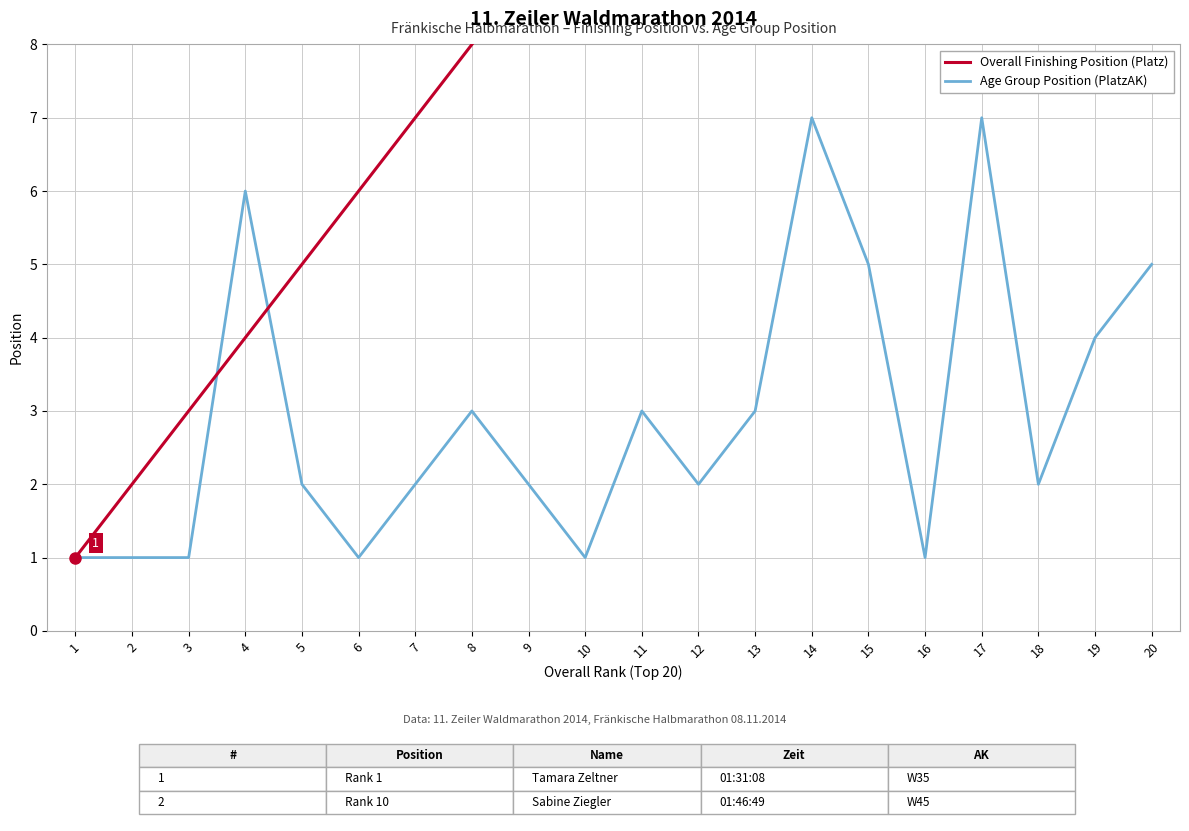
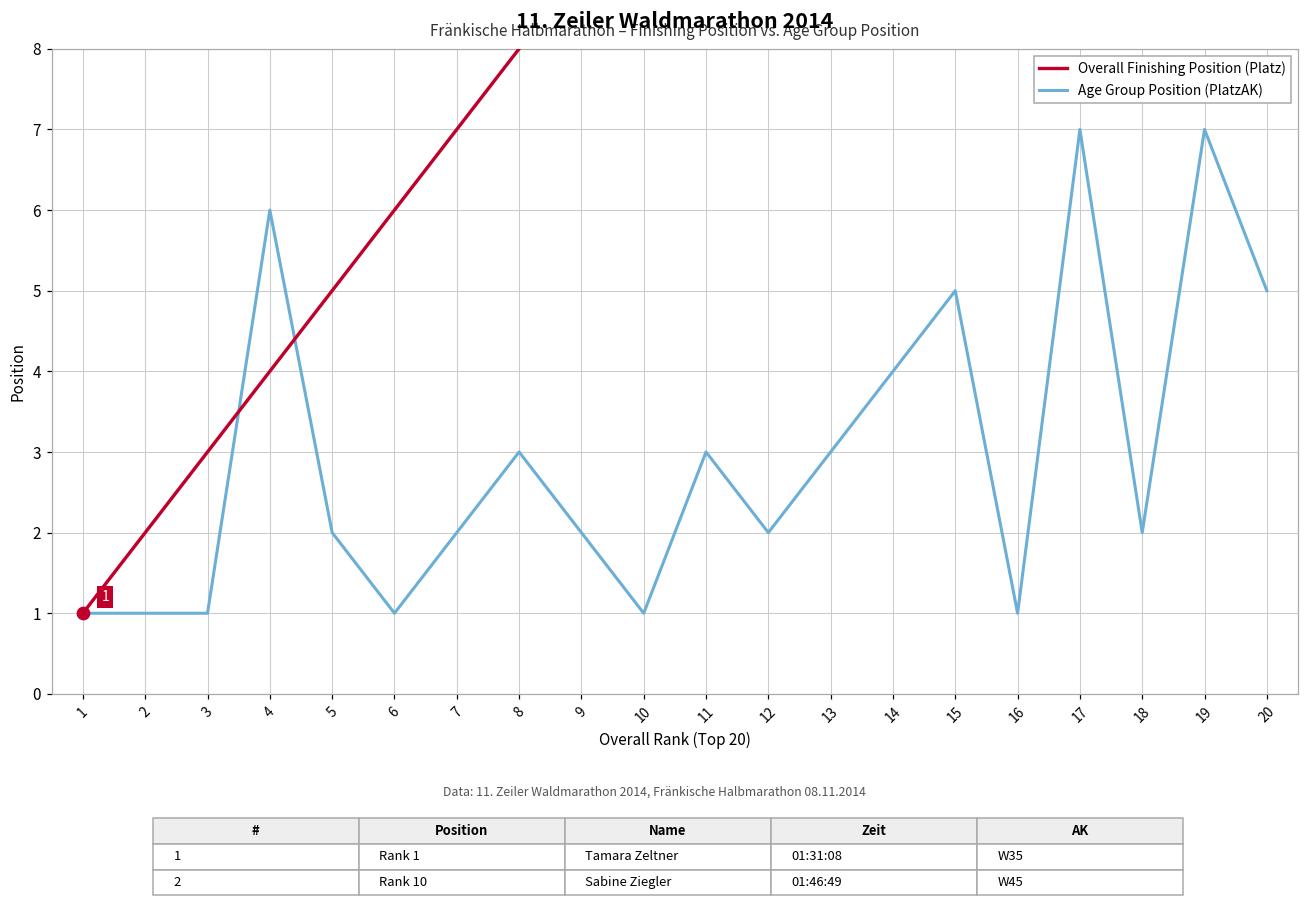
  {
    "Age Group Position (PlatzAK)": {
      "3": 1,
      "4": 6,
      "5": 2,
      "6": 1,
      "7": 2,
      "8": 3,
      "9": 2,
      "10": 1,
      "11": 3,
      "12": 2,
      "13": 3,
-     "14": 7,
+     "14": 4,
      "15": 5,
      "16": 1,
      "17": 7,
      "18": 2,
-     "19": 4,
+     "19": 7,
      "20": 5
    }
  }
